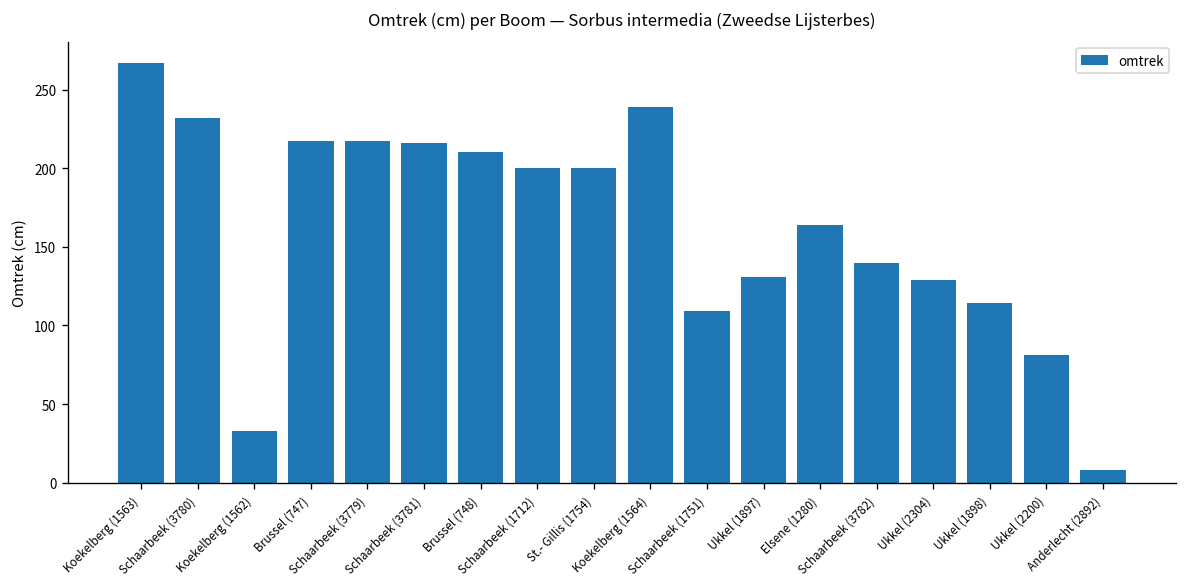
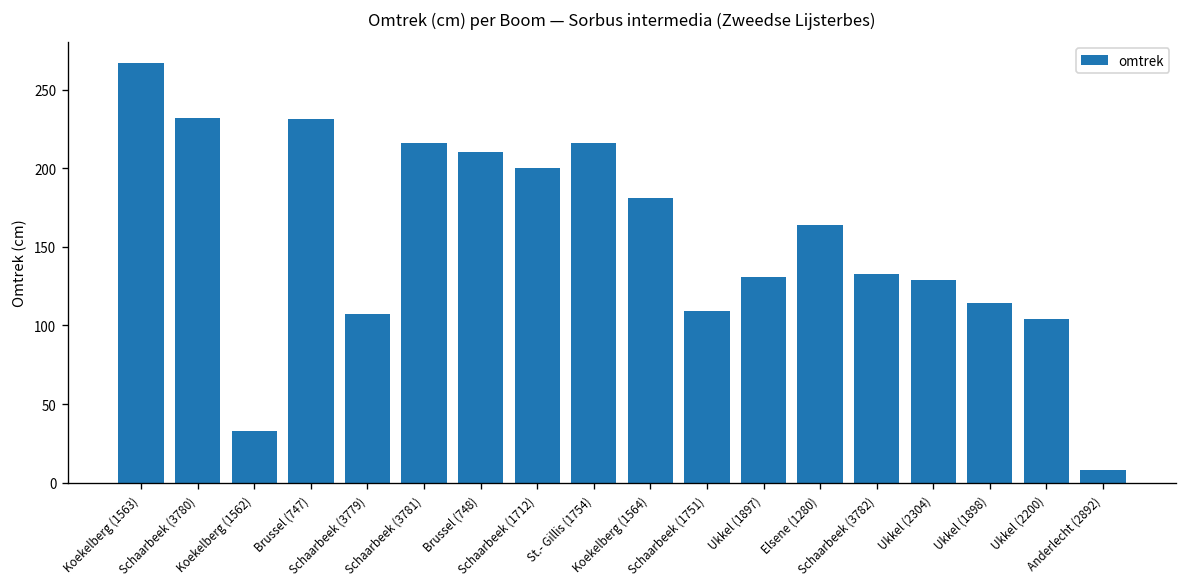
  {
    "Koekelberg (1563)": 267,
    "Schaarbeek (3780)": 232,
    "Koekelberg (1562)": 33,
-   "Brussel (747)": 217,
-   "Schaarbeek (3779)": 217,
+   "Brussel (747)": 231,
+   "Schaarbeek (3779)": 107,
    "Schaarbeek (3781)": 216,
    "Brussel (748)": 210,
    "Schaarbeek (1712)": 200,
-   "St.- Gillis (1754)": 200,
-   "Koekelberg (1564)": 239,
+   "St.- Gillis (1754)": 216,
+   "Koekelberg (1564)": 181,
    "Schaarbeek (1751)": 109,
    "Ukkel (1897)": 131,
    "Elsene (1280)": 164,
-   "Schaarbeek (3782)": 140,
+   "Schaarbeek (3782)": 133,
    "Ukkel (2304)": 129,
    "Ukkel (1898)": 114,
-   "Ukkel (2200)": 81,
+   "Ukkel (2200)": 104,
    "Anderlecht (2892)": 8
  }
